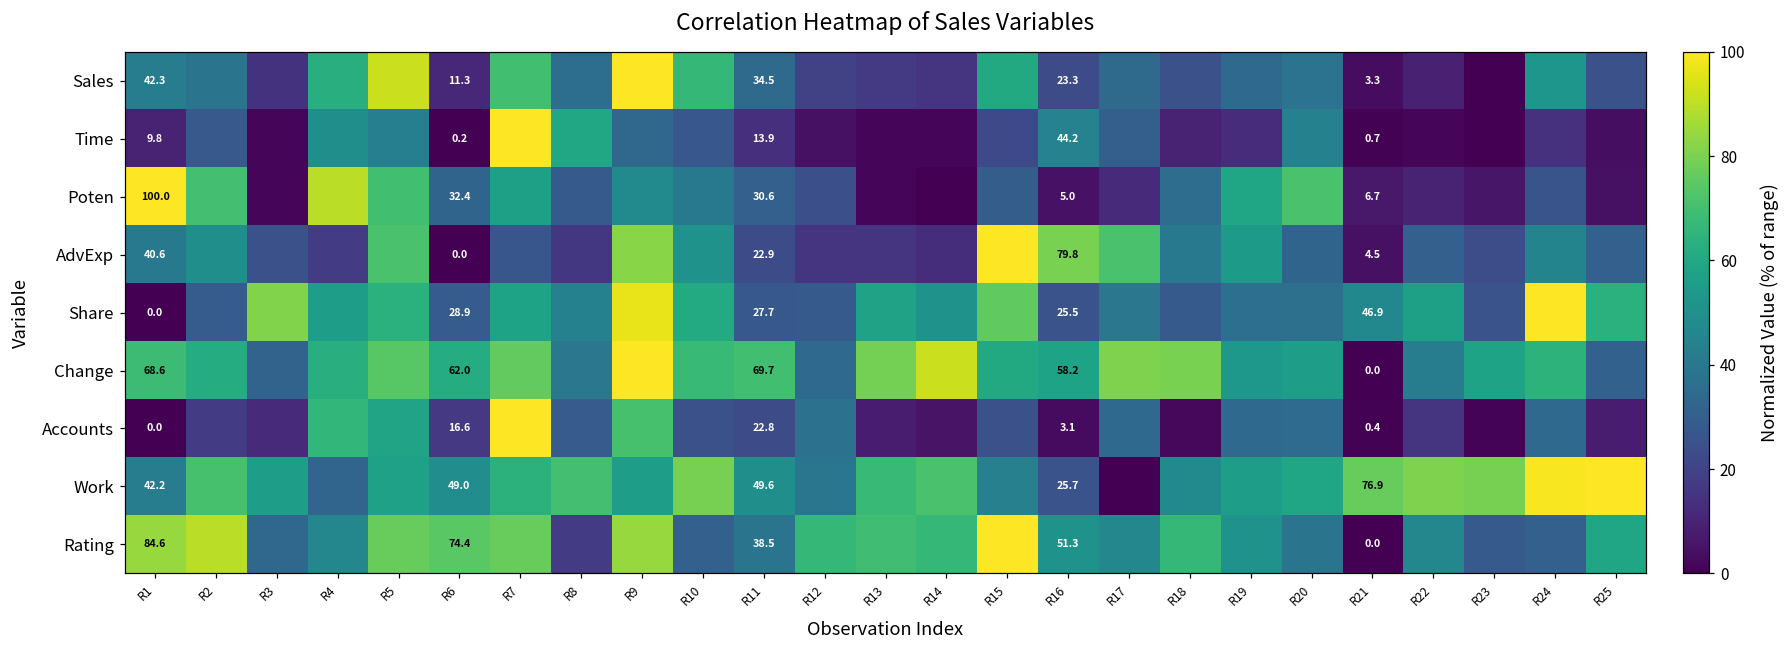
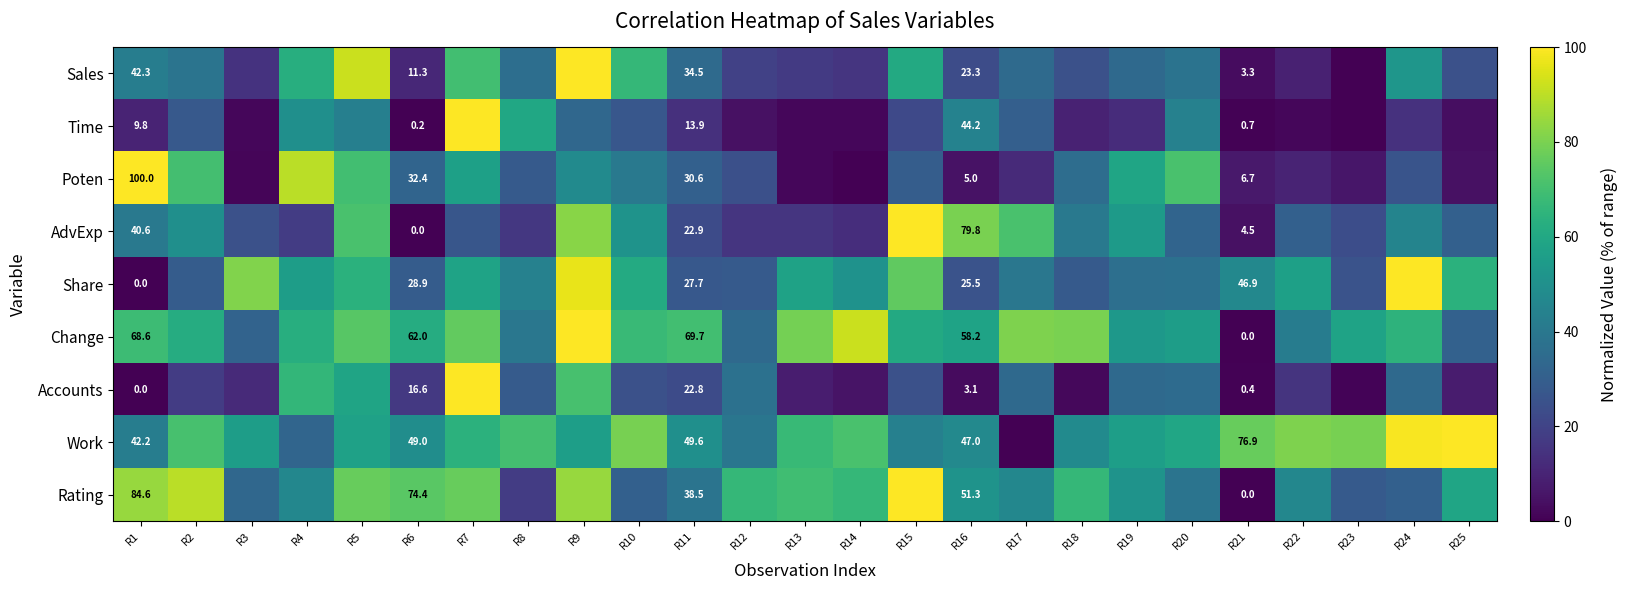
  {
    "Sales": {
      "R1": 42.3,
      "R6": 11.3,
      "R11": 34.5,
      "R16": 23.3,
      "R21": 3.3
    },
    "Time": {
      "R1": 9.8,
      "R6": 0.2,
      "R11": 13.9,
      "R16": 44.2,
      "R21": 0.7
    },
    "Poten": {
      "R1": 100.0,
      "R6": 32.4,
      "R11": 30.6,
      "R16": 5.0,
      "R21": 6.7
    },
    "AdvExp": {
      "R1": 40.6,
      "R6": 0.0,
      "R11": 22.9,
      "R16": 79.8,
      "R21": 4.5
    },
    "Share": {
      "R1": 0.0,
      "R6": 28.9,
      "R11": 27.7,
      "R16": 25.5,
      "R21": 46.9
    },
    "Change": {
      "R1": 68.6,
      "R6": 62.0,
      "R11": 69.7,
      "R16": 58.2,
      "R21": 0.0
    },
    "Accounts": {
      "R1": 0.0,
      "R6": 16.6,
      "R11": 22.8,
      "R16": 3.1,
      "R21": 0.4
    },
    "Work": {
      "R1": 42.2,
      "R6": 49.0,
      "R11": 49.6,
-     "R16": 25.7,
+     "R16": 47.0,
      "R21": 76.9
    },
    "Rating": {
      "R1": 84.6,
      "R6": 74.4,
      "R11": 38.5,
      "R16": 51.3,
      "R21": 0.0
    }
  }
